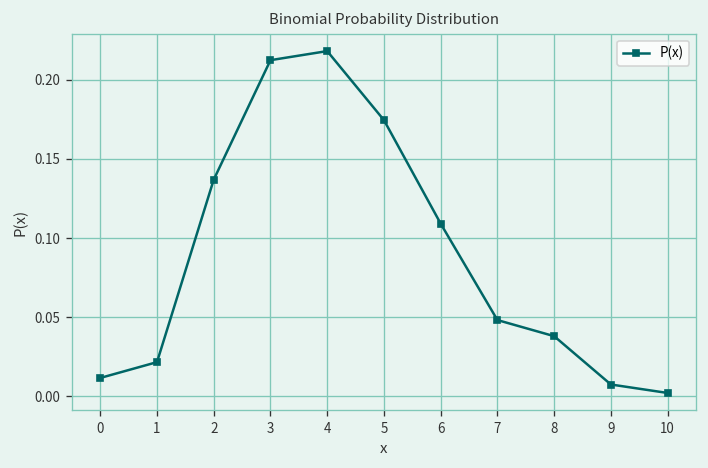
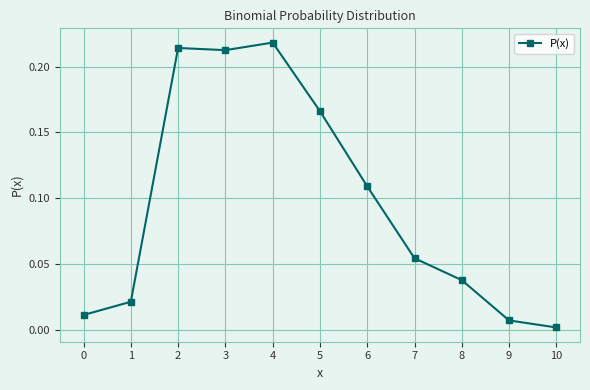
  {
    "0": 0.012,
    "1": 0.022,
-   "2": 0.137,
+   "2": 0.214,
    "3": 0.212,
    "4": 0.218,
-   "5": 0.175,
+   "5": 0.166,
    "6": 0.109,
-   "7": 0.048,
+   "7": 0.055,
    "8": 0.038,
    "9": 0.007,
    "10": 0.002
  }
